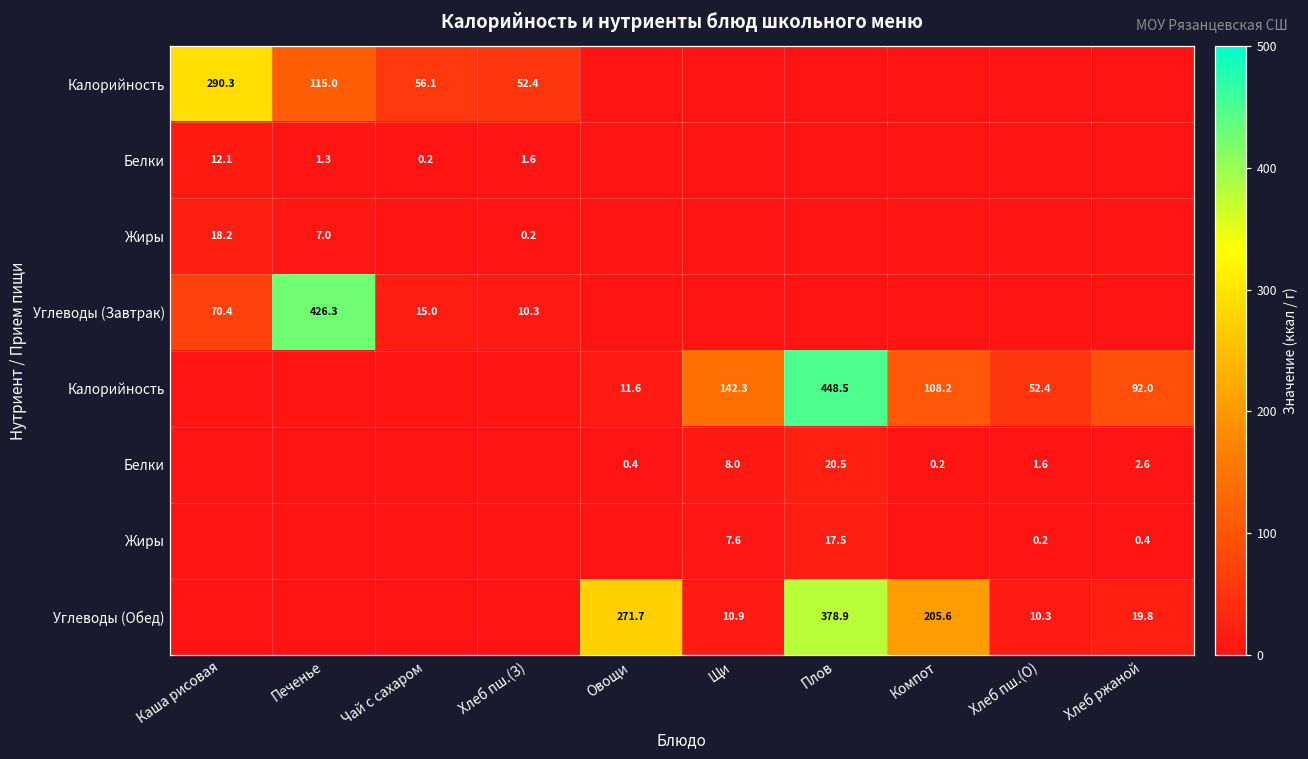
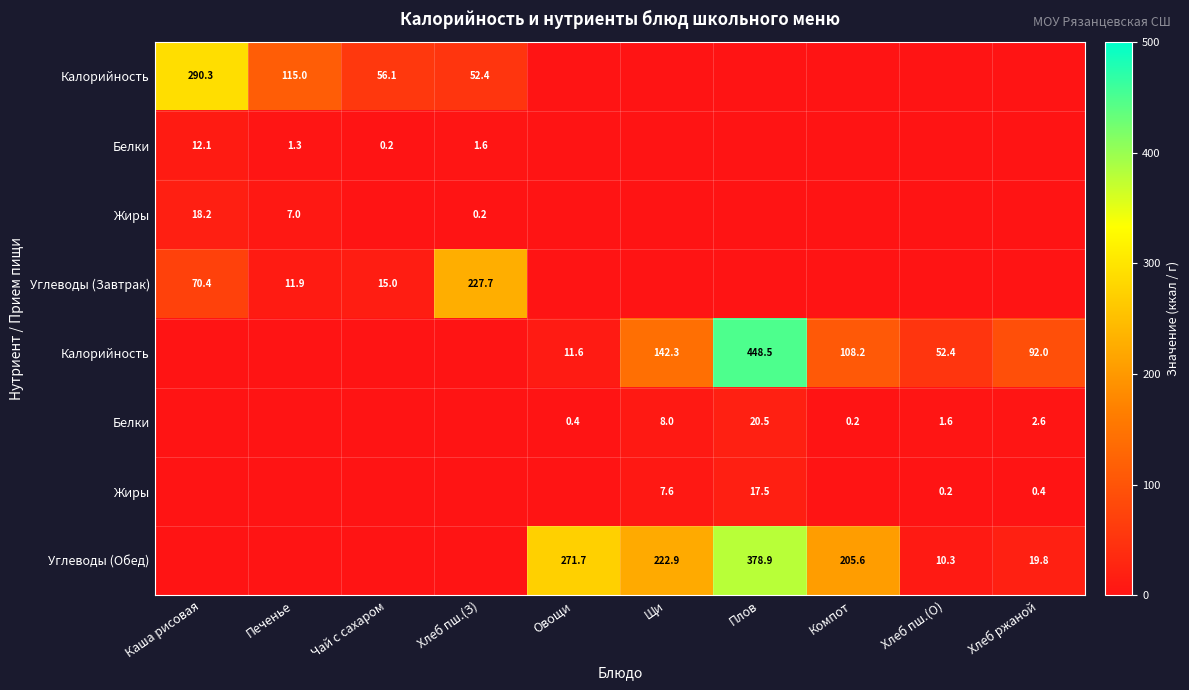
  {
    "Углеводы (Завтрак)": {
      "Каша рисовая": 70.4,
-     "Печенье": 426.3,
+     "Печенье": 11.9,
      "Чай с сахаром": 15.0,
-     "Хлеб пш.(З)": 10.3
+     "Хлеб пш.(З)": 227.7
    },
    "Углеводы (Обед)": {
      "Овощи": 271.7,
-     "Щи": 10.9,
+     "Щи": 222.9,
      "Плов": 378.9,
      "Компот": 205.6,
      "Хлеб пш.(О)": 10.3,
      "Хлеб ржаной": 19.8
    }
  }
